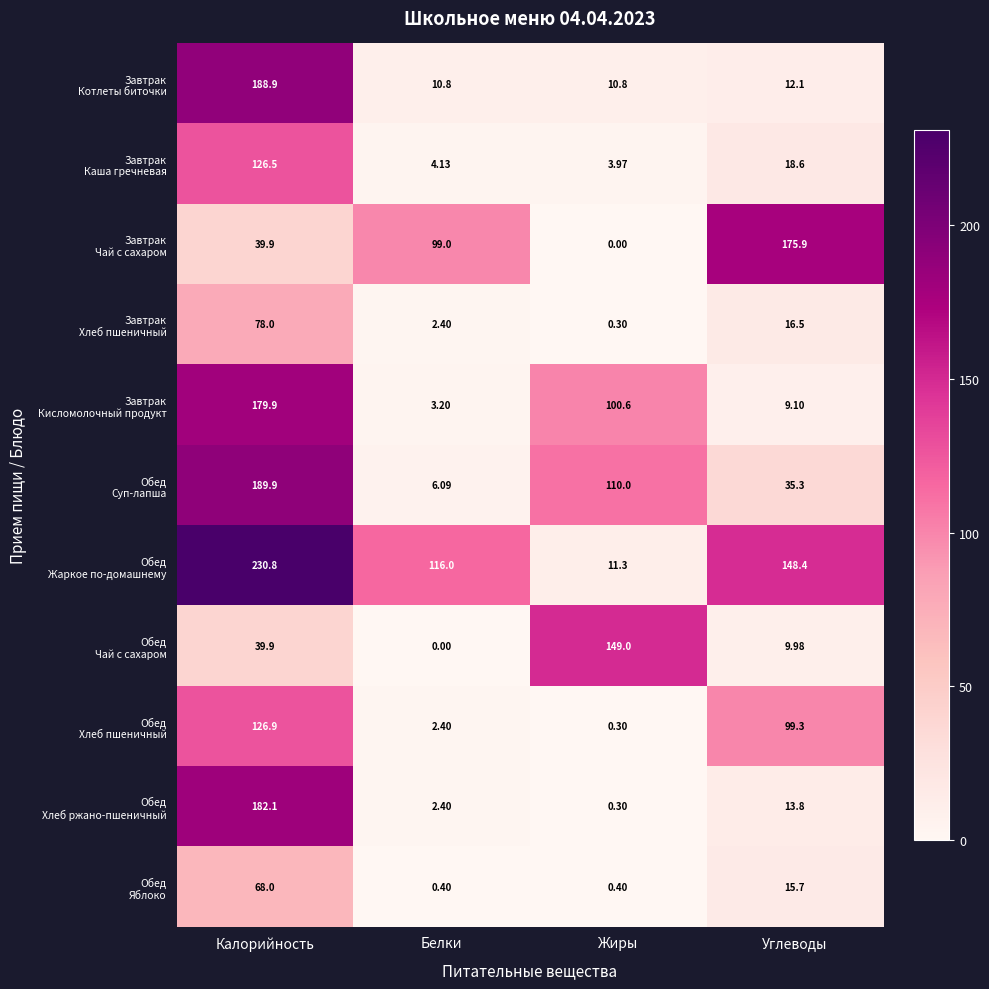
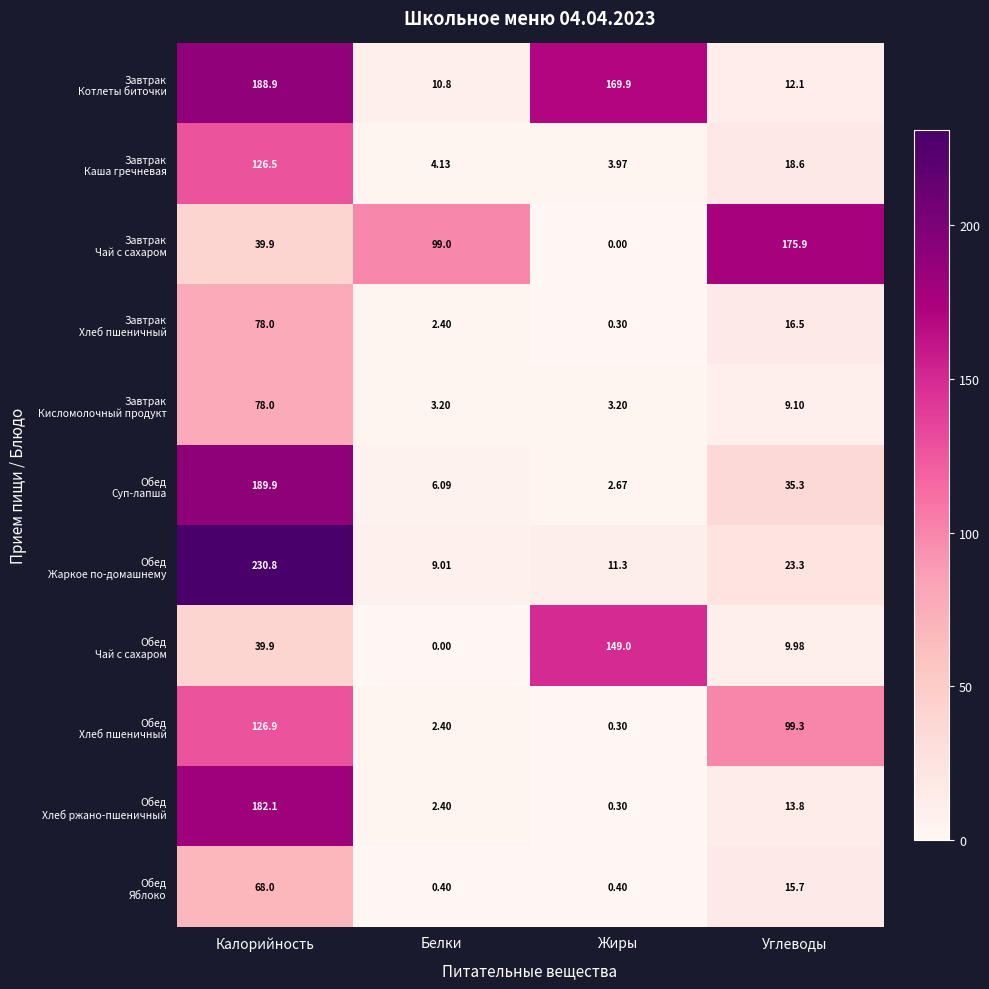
  {
    "Завтрак Котлеты биточки": {
      "Калорийность": 188.9,
      "Белки": 10.8,
-     "Жиры": 10.8,
+     "Жиры": 169.9,
      "Углеводы": 12.1
    },
    "Завтрак Каша гречневая": {
      "Калорийность": 126.5,
      "Белки": 4.13,
      "Жиры": 3.97,
      "Углеводы": 18.6
    },
    "Завтрак Чай с сахаром": {
      "Калорийность": 39.9,
      "Белки": 99.0,
      "Жиры": 0.00,
      "Углеводы": 175.9
    },
    "Завтрак Хлеб пшеничный": {
      "Калорийность": 78.0,
      "Белки": 2.40,
      "Жиры": 0.30,
      "Углеводы": 16.5
    },
    "Завтрак Кисломолочный продукт": {
-     "Калорийность": 179.9,
+     "Калорийность": 78.0,
      "Белки": 3.20,
-     "Жиры": 100.6,
+     "Жиры": 3.20,
      "Углеводы": 9.10
    },
    "Обед Суп-лапша": {
      "Калорийность": 189.9,
      "Белки": 6.09,
-     "Жиры": 110.0,
+     "Жиры": 2.67,
      "Углеводы": 35.3
    },
    "Обед Жаркое по-домашнему": {
      "Калорийность": 230.8,
-     "Белки": 116.0,
+     "Белки": 9.01,
      "Жиры": 11.3,
-     "Углеводы": 148.4
+     "Углеводы": 23.3
    },
    "Обед Чай с сахаром": {
      "Калорийность": 39.9,
      "Белки": 0.00,
      "Жиры": 149.0,
      "Углеводы": 9.98
    },
    "Обед Хлеб пшеничный": {
      "Калорийность": 126.9,
      "Белки": 2.40,
      "Жиры": 0.30,
      "Углеводы": 99.3
    },
    "Обед Хлеб ржано-пшеничный": {
      "Калорийность": 182.1,
      "Белки": 2.40,
      "Жиры": 0.30,
      "Углеводы": 13.8
    },
    "Обед Яблоко": {
      "Калорийность": 68.0,
      "Белки": 0.40,
      "Жиры": 0.40,
      "Углеводы": 15.7
    }
  }
